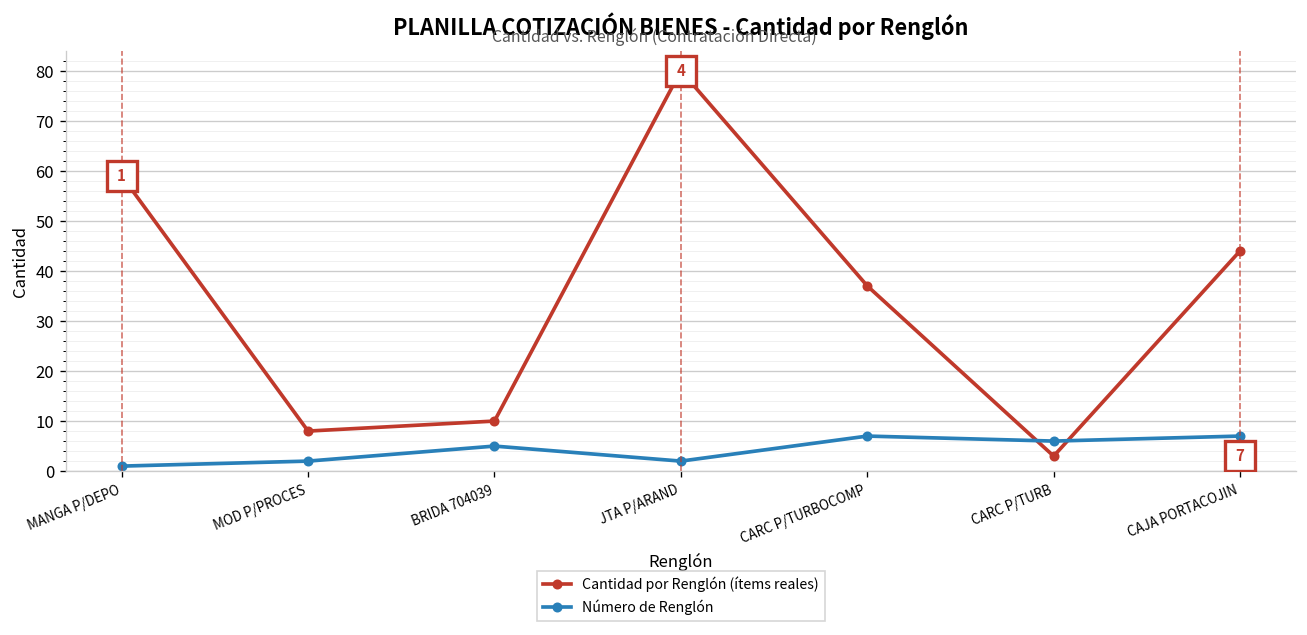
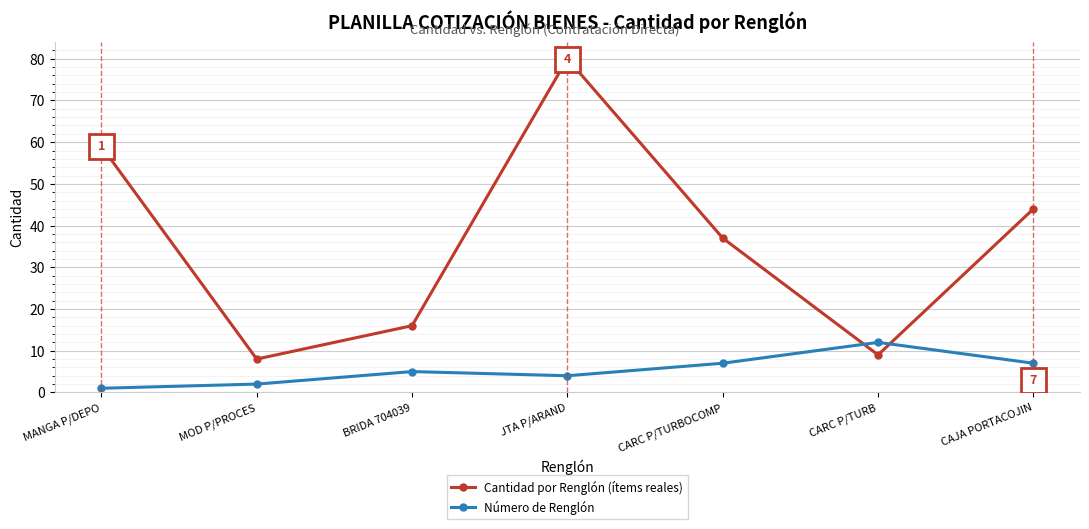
  {
    "Cantidad por Renglón (ítems reales)": {
      "MOD P/PROCES": 8,
-     "BRIDA 704039": 10,
+     "BRIDA 704039": 16,
      "CARC P/TURBOCOMP": 37,
-     "CARC P/TURB": 3,
+     "CARC P/TURB": 9,
      "CAJA PORTACOJIN": 44
    },
    "Número de Renglón": {
      "MANGA P/DEPO": 1,
      "MOD P/PROCES": 2,
      "BRIDA 704039": 5,
-     "JTA P/ARAND": 2,
+     "JTA P/ARAND": 4,
      "CARC P/TURBOCOMP": 7,
-     "CARC P/TURB": 6
+     "CARC P/TURB": 12
    }
  }
